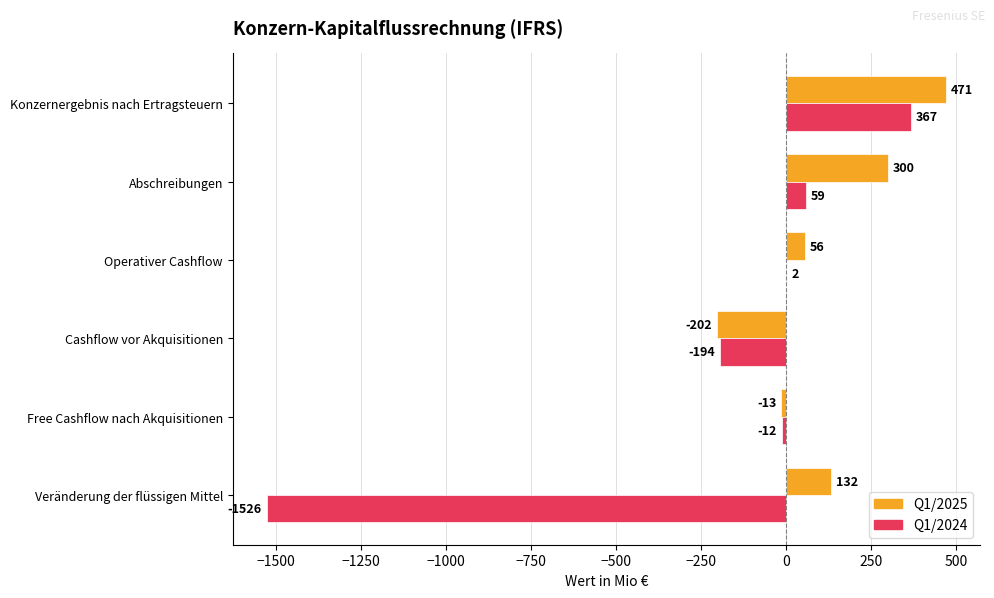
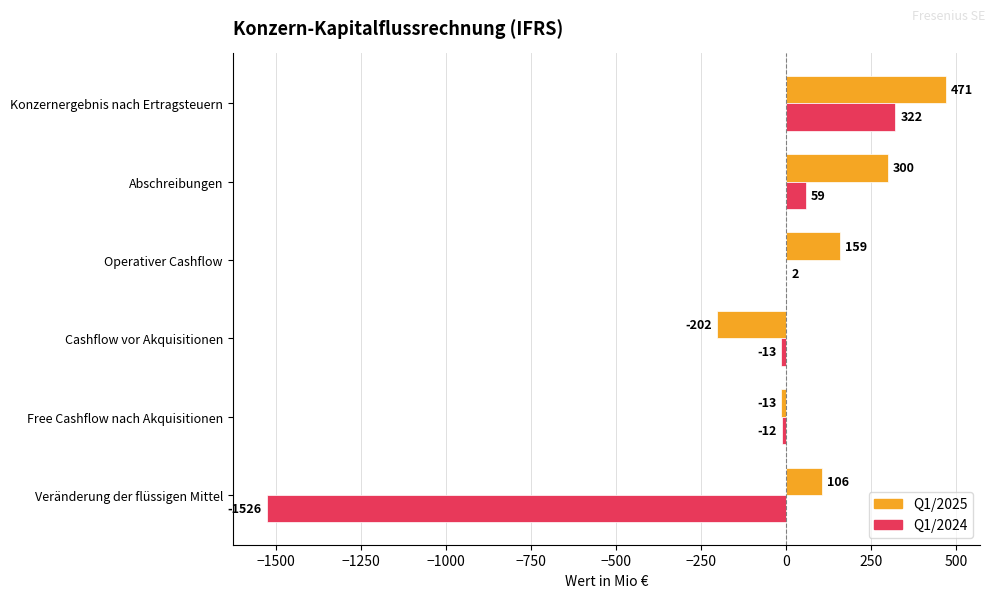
  {
    "Q1/2025": {
      "Konzernergebnis nach Ertragsteuern": 471,
      "Abschreibungen": 300,
-     "Operativer Cashflow": 56,
+     "Operativer Cashflow": 159,
      "Cashflow vor Akquisitionen": -202,
      "Free Cashflow nach Akquisitionen": -13,
-     "Veränderung der flüssigen Mittel": 132
+     "Veränderung der flüssigen Mittel": 106
    },
    "Q1/2024": {
-     "Konzernergebnis nach Ertragsteuern": 367,
+     "Konzernergebnis nach Ertragsteuern": 322,
      "Abschreibungen": 59,
      "Operativer Cashflow": 2,
-     "Cashflow vor Akquisitionen": -194,
+     "Cashflow vor Akquisitionen": -13,
      "Free Cashflow nach Akquisitionen": -12,
      "Veränderung der flüssigen Mittel": -1526
    }
  }
